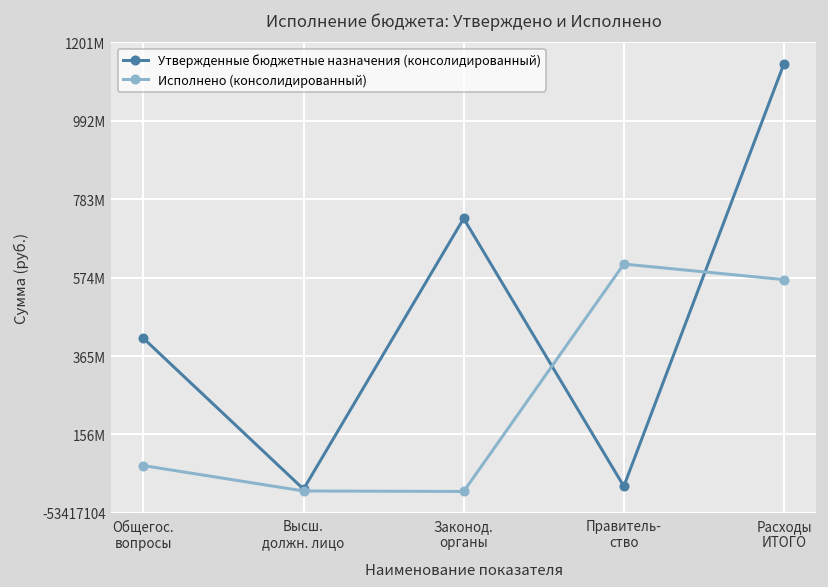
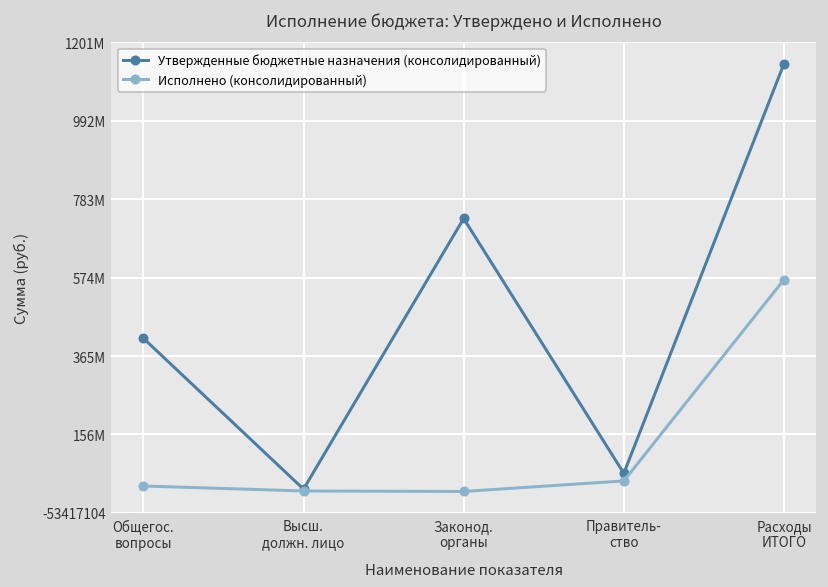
  {
    "Утвержденные бюджетные назначения (консолидированный)": {
      "Общегос. вопросы": 410000000,
      "Законод. органы": 730000000,
-     "Правитель- ство": 20000000,
+     "Правитель- ство": 50000000,
      "Расходы ИТОГО": 1140000000
    },
    "Исполнено (консолидированный)": {
-     "Общегос. вопросы": 70000000,
+     "Общегос. вопросы": 20000000,
      "Законод. органы": 0,
-     "Правитель- ство": 610000000,
+     "Правитель- ство": 30000000,
      "Расходы ИТОГО": 570000000
    }
  }
